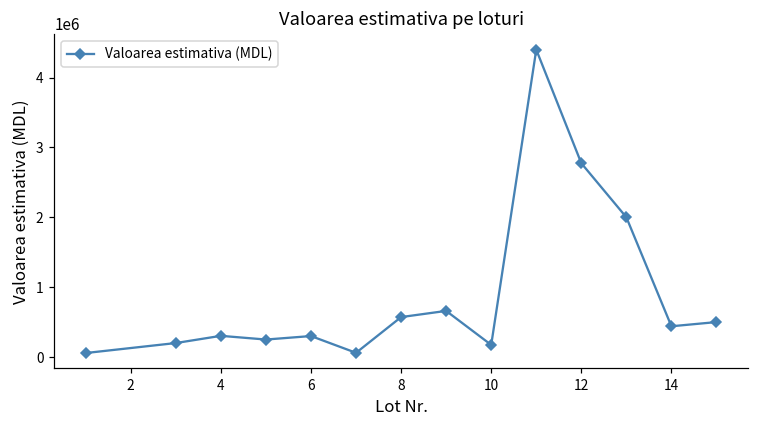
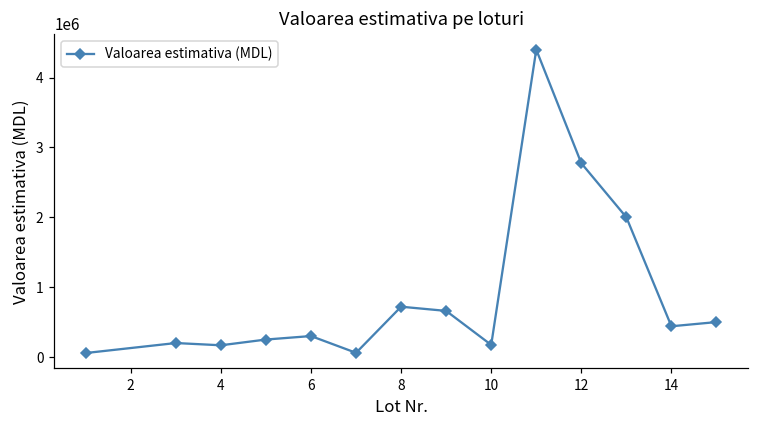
  {
-   "4": 300000,
+   "4": 200000,
    "6": 300000,
-   "8": 600000,
+   "8": 700000,
    "10": 200000,
    "12": 2800000,
    "14": 400000
  }
